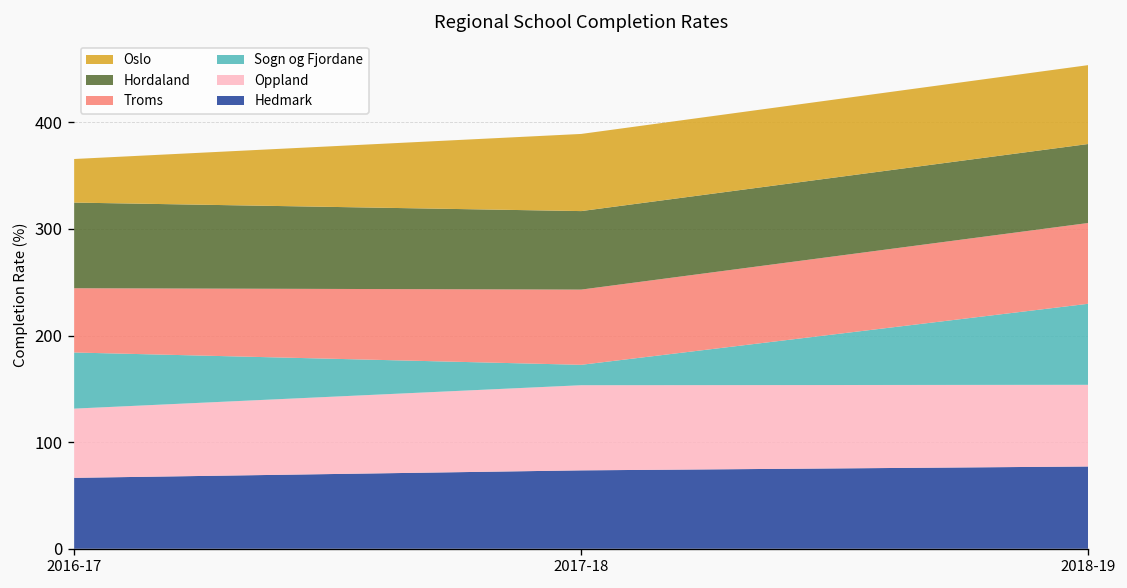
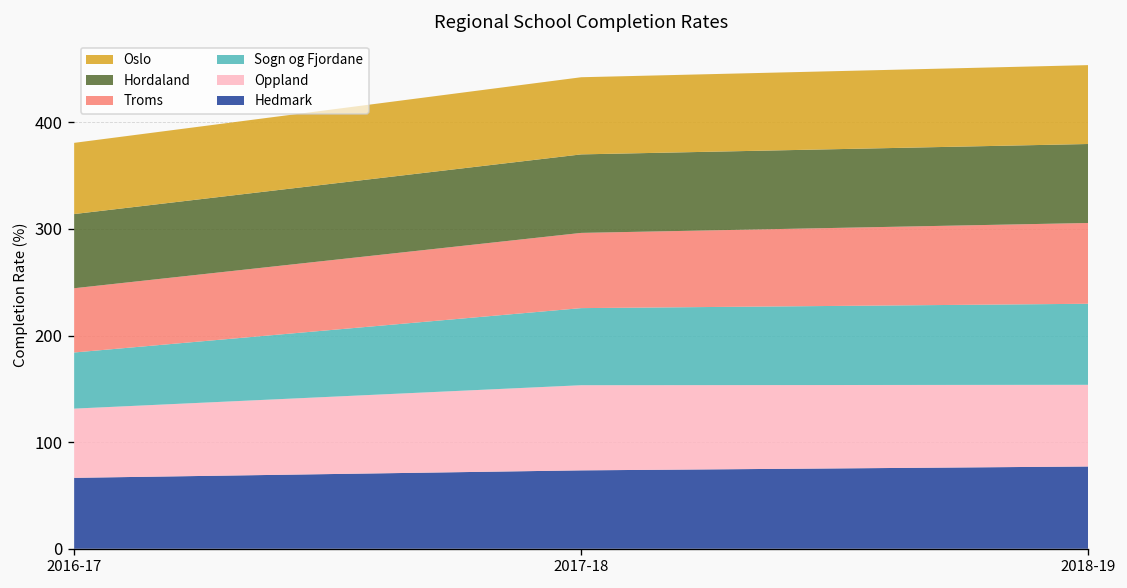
  {
    "Hedmark": {
      "2016-17": 70,
      "2017-18": 70,
      "2018-19": 80
    },
    "Oppland": {
      "2016-17": 60,
      "2017-18": 80,
      "2018-19": 80
    },
    "Sogn og Fjordane": {
      "2016-17": 50,
-     "2017-18": 20,
+     "2017-18": 70,
      "2018-19": 80
    },
    "Troms": {
      "2016-17": 60,
      "2017-18": 70,
      "2018-19": 80
    },
    "Hordaland": {
-     "2016-17": 80,
+     "2016-17": 70,
      "2017-18": 70,
      "2018-19": 70
    },
    "Oslo": {
-     "2016-17": 40,
+     "2016-17": 70,
      "2017-18": 70,
      "2018-19": 70
    }
  }
